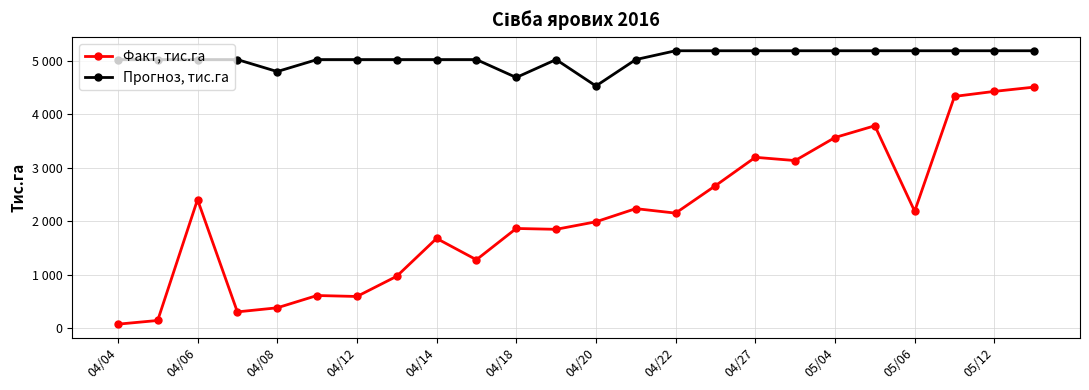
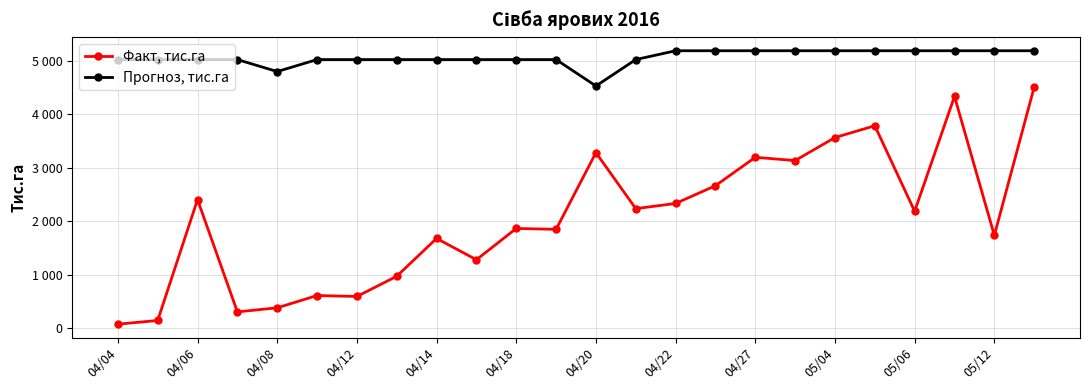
  {
    "Факт, тис.га": {
      "04/04": 100,
      "04/06": 2400,
      "04/08": 400,
      "04/12": 600,
      "04/14": 1700,
      "04/18": 1900,
-     "04/20": 2000,
-     "04/22": 2200,
+     "04/20": 3300,
+     "04/22": 2300,
      "04/27": 3200,
      "05/04": 3600,
      "05/06": 2200,
-     "05/12": 4400
+     "05/12": 1700
    },
    "Прогноз, тис.га": {
      "04/08": 4800,
      "04/12": 5000,
      "04/14": 5000,
-     "04/18": 4700,
+     "04/18": 5000,
      "04/20": 4500,
      "04/22": 5200,
      "04/27": 5200,
      "05/04": 5200,
      "05/06": 5200,
      "05/12": 5200
    }
  }
